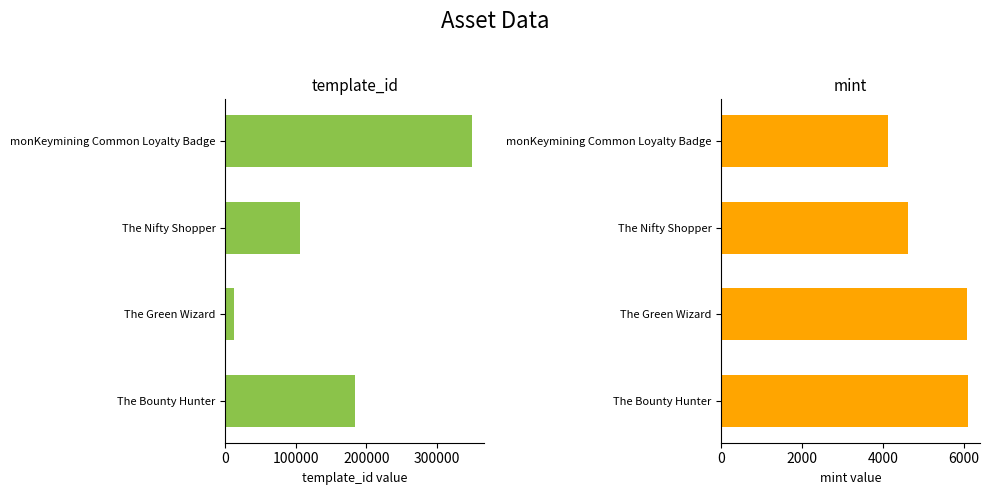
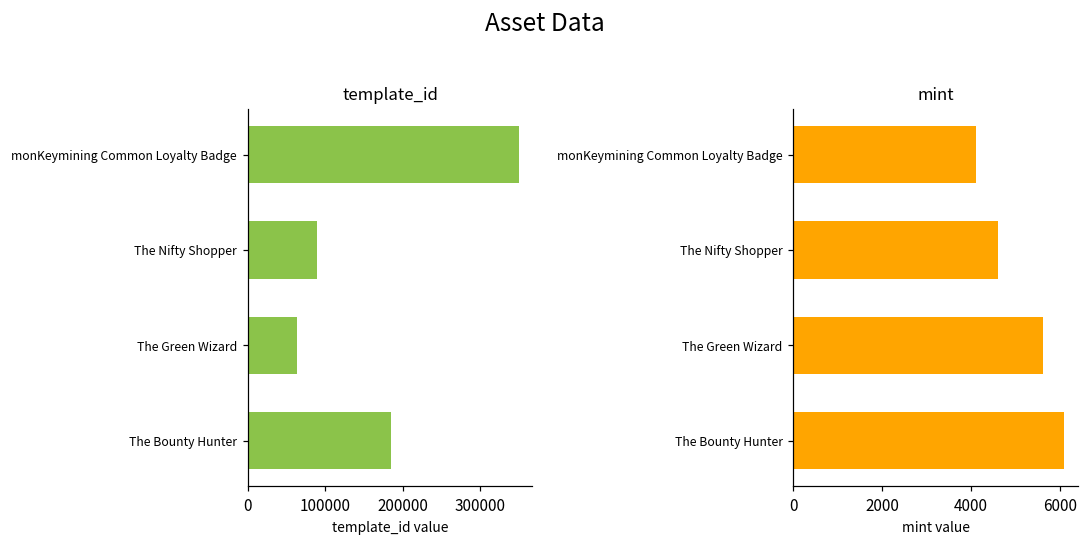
  {
    "template_id": {
      "monKeymining Common Loyalty Badge": 350000,
-     "The Nifty Shopper": 110000,
-     "The Green Wizard": 10000,
+     "The Nifty Shopper": 90000,
+     "The Green Wizard": 60000,
      "The Bounty Hunter": 180000
    },
    "mint": {
      "monKeymining Common Loyalty Badge": 4100,
      "The Nifty Shopper": 4600,
-     "The Green Wizard": 6100,
+     "The Green Wizard": 5600,
      "The Bounty Hunter": 6100
    }
  }
